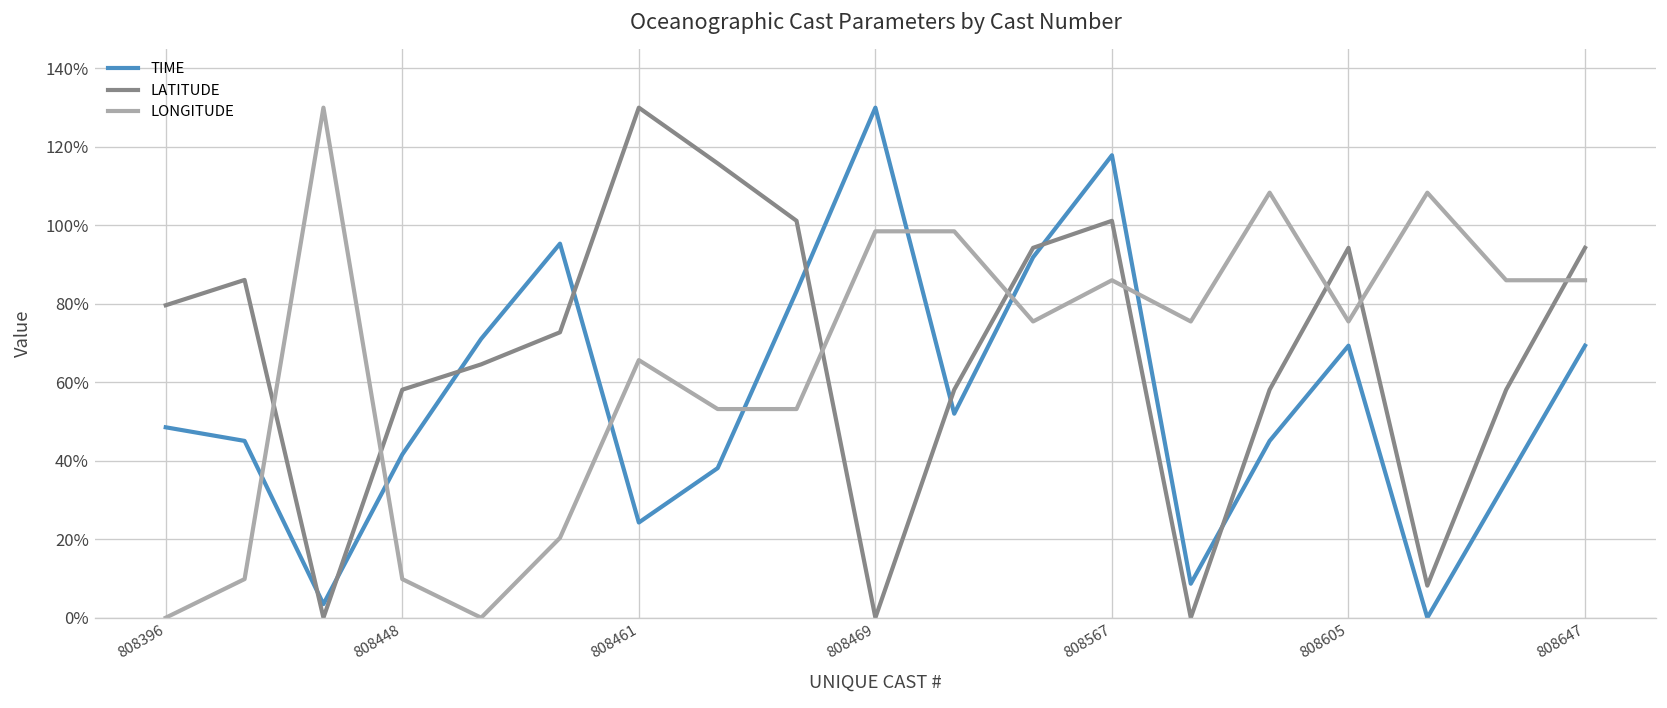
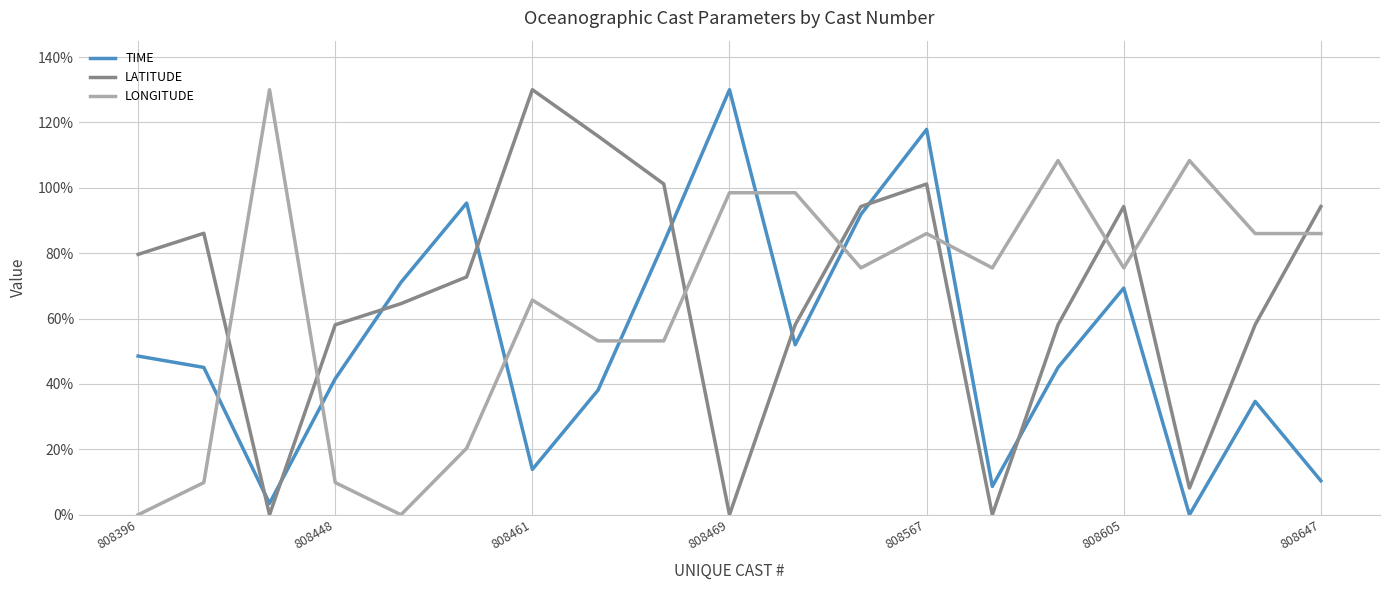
  {
    "TIME": {
      "808396": "49%",
      "808448": "42%",
-     "808461": "24%",
+     "808461": "14%",
      "808469": "130%",
      "808567": "118%",
      "808605": "69%",
-     "808647": "69%"
+     "808647": "10%"
    }
  }
